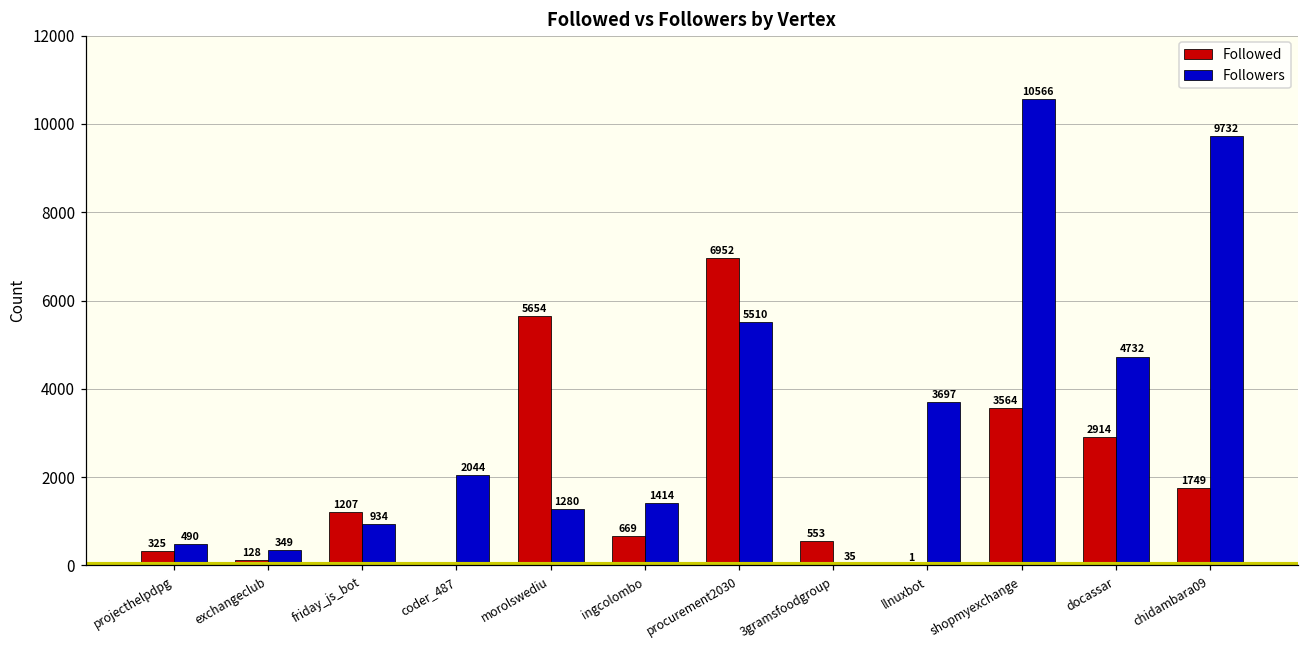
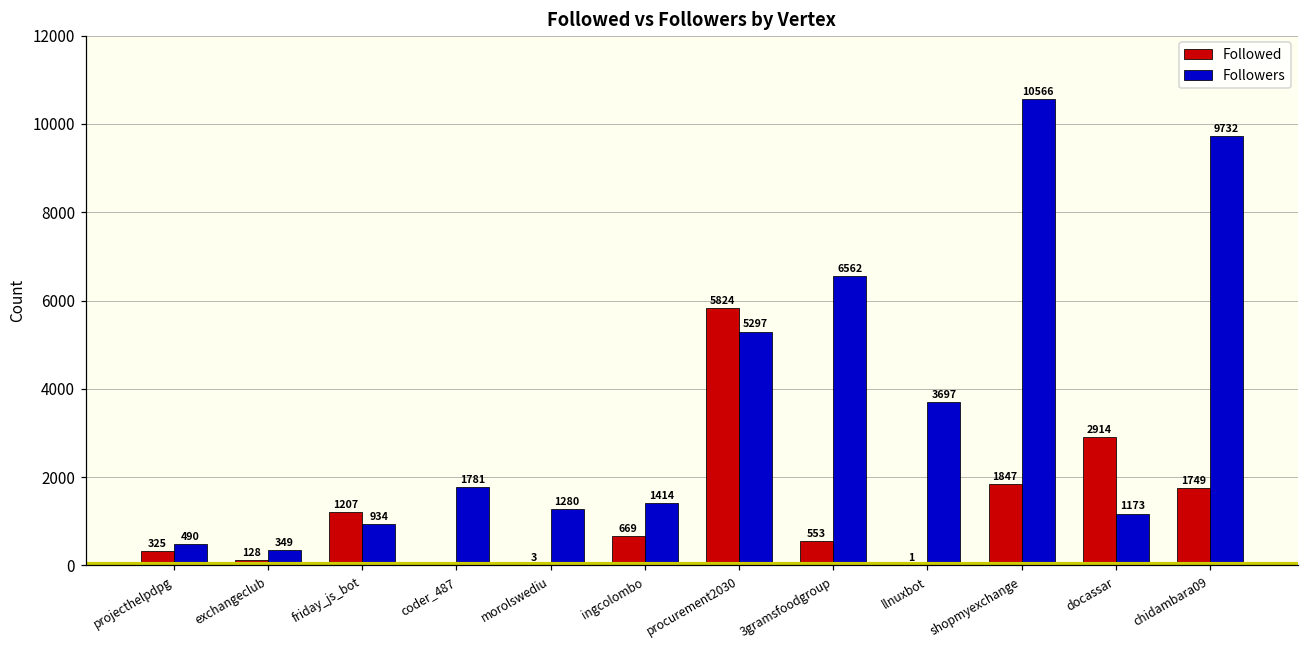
  {
    "Followed": {
      "projecthelpdpg": 325,
      "exchangeclub": 128,
      "friday_js_bot": 1207,
-     "morolswediu": 5654,
+     "morolswediu": 3,
      "ingcolombo": 669,
-     "procurement2030": 6952,
+     "procurement2030": 5824,
      "3gramsfoodgroup": 553,
      "llnuxbot": 1,
-     "shopmyexchange": 3564,
+     "shopmyexchange": 1847,
      "docassar": 2914,
      "chidambara09": 1749
    },
    "Followers": {
      "projecthelpdpg": 490,
      "exchangeclub": 349,
      "friday_js_bot": 934,
-     "coder_487": 2044,
+     "coder_487": 1781,
      "morolswediu": 1280,
      "ingcolombo": 1414,
-     "procurement2030": 5510,
-     "3gramsfoodgroup": 35,
+     "procurement2030": 5297,
+     "3gramsfoodgroup": 6562,
      "llnuxbot": 3697,
      "shopmyexchange": 10566,
-     "docassar": 4732,
+     "docassar": 1173,
      "chidambara09": 9732
    }
  }
